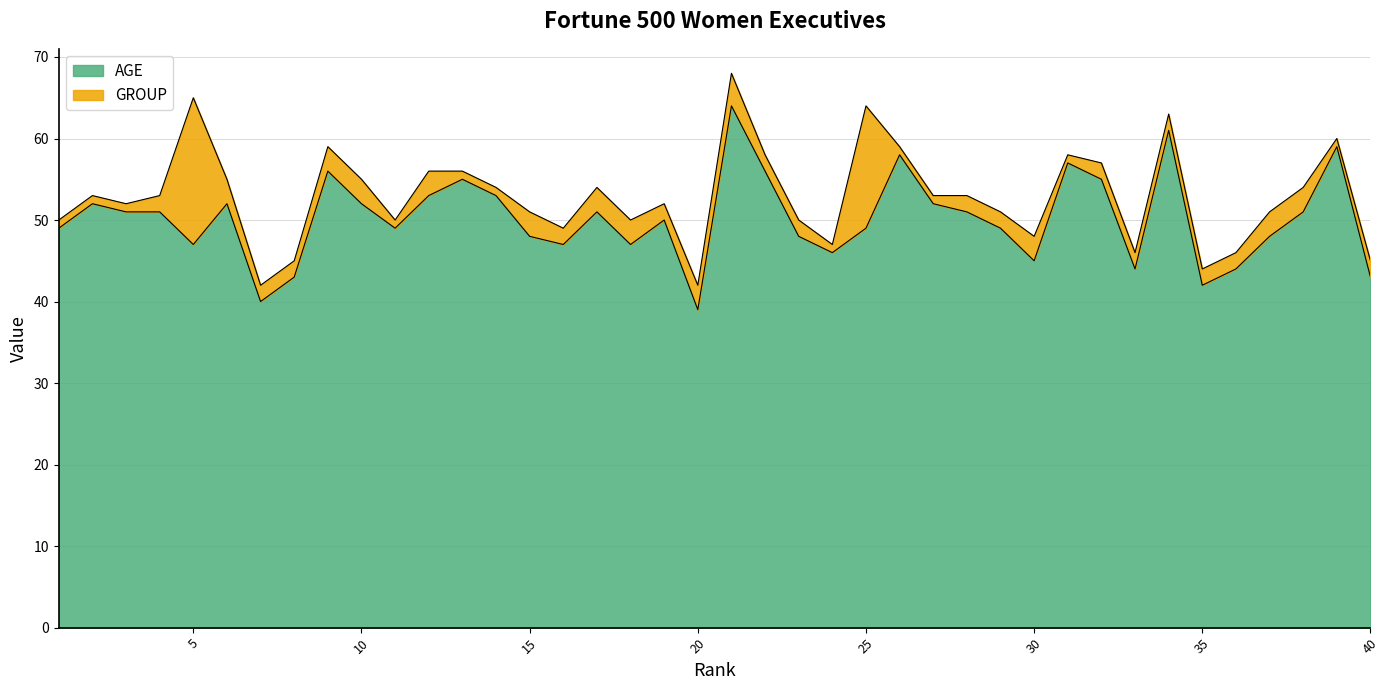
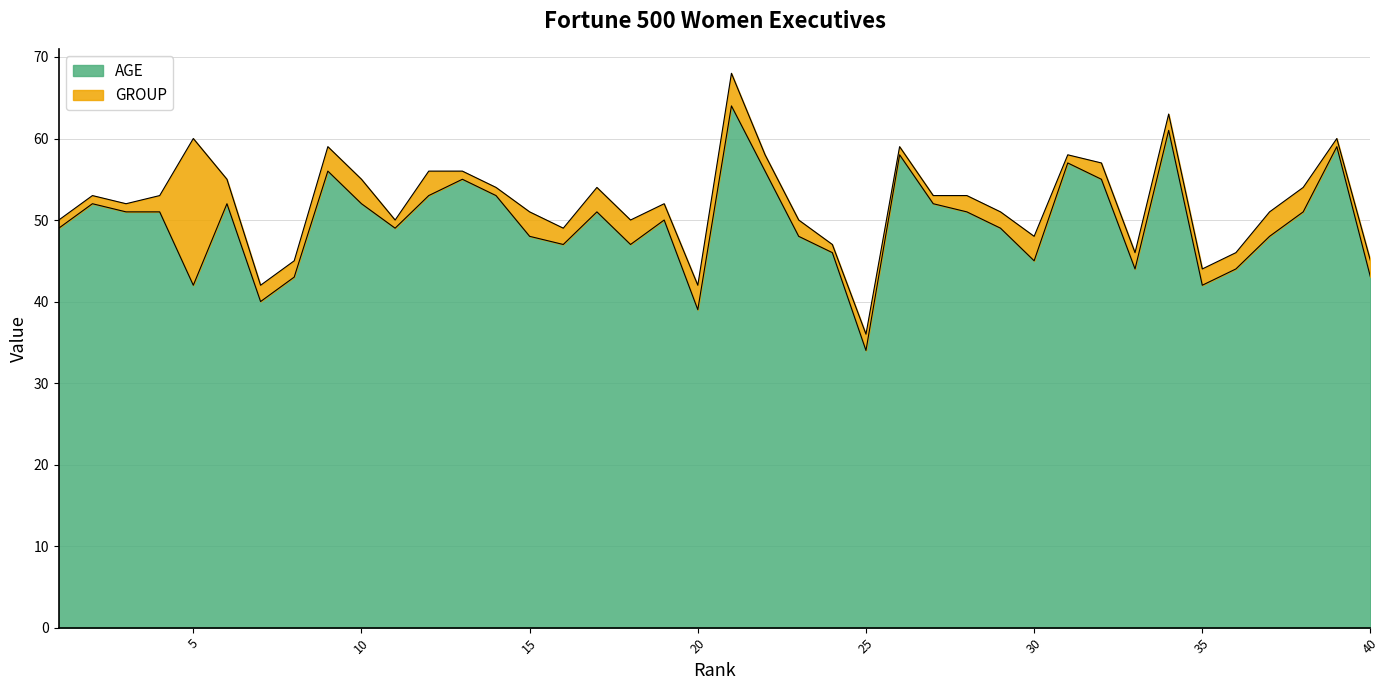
  {
    "AGE": {
-     "5": 47,
+     "5": 42,
      "10": 52,
      "15": 48,
      "20": 39,
-     "25": 49,
+     "25": 34,
      "30": 45,
      "35": 42,
      "40": 43
    },
    "GROUP": {
      "5": 18,
      "10": 3,
      "15": 3,
      "20": 3,
-     "25": 15,
+     "25": 2,
      "30": 3,
      "35": 2,
      "40": 2
    }
  }
